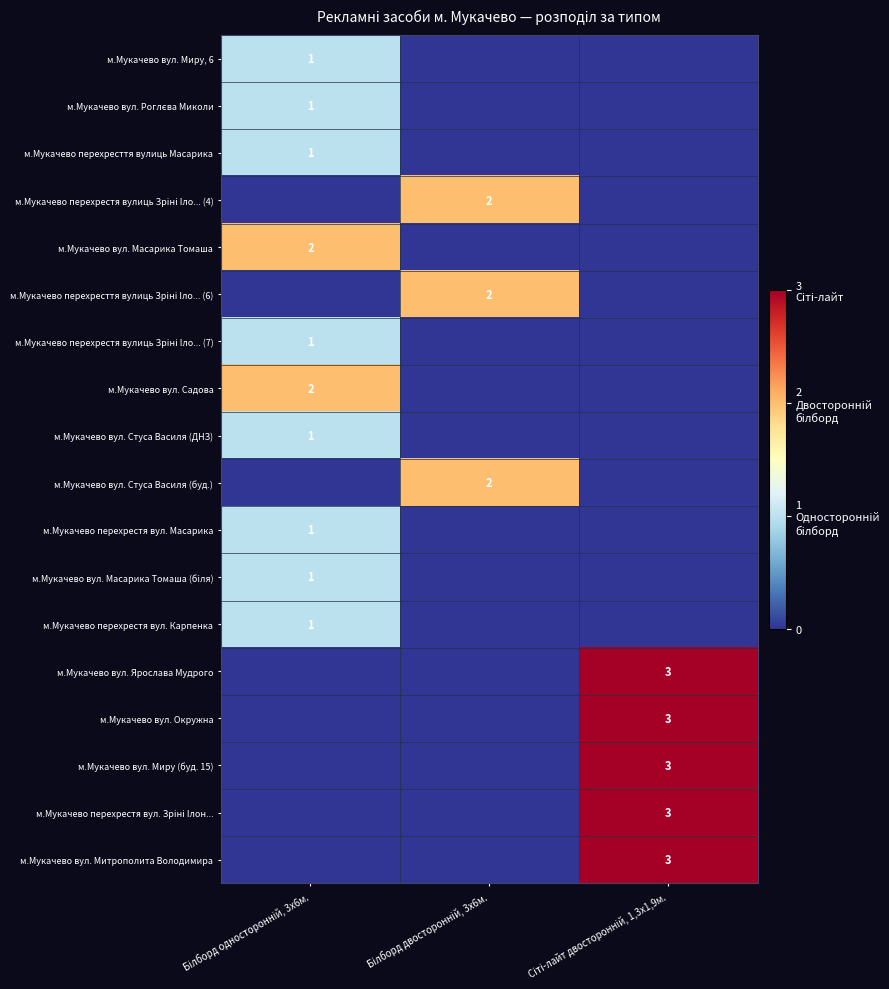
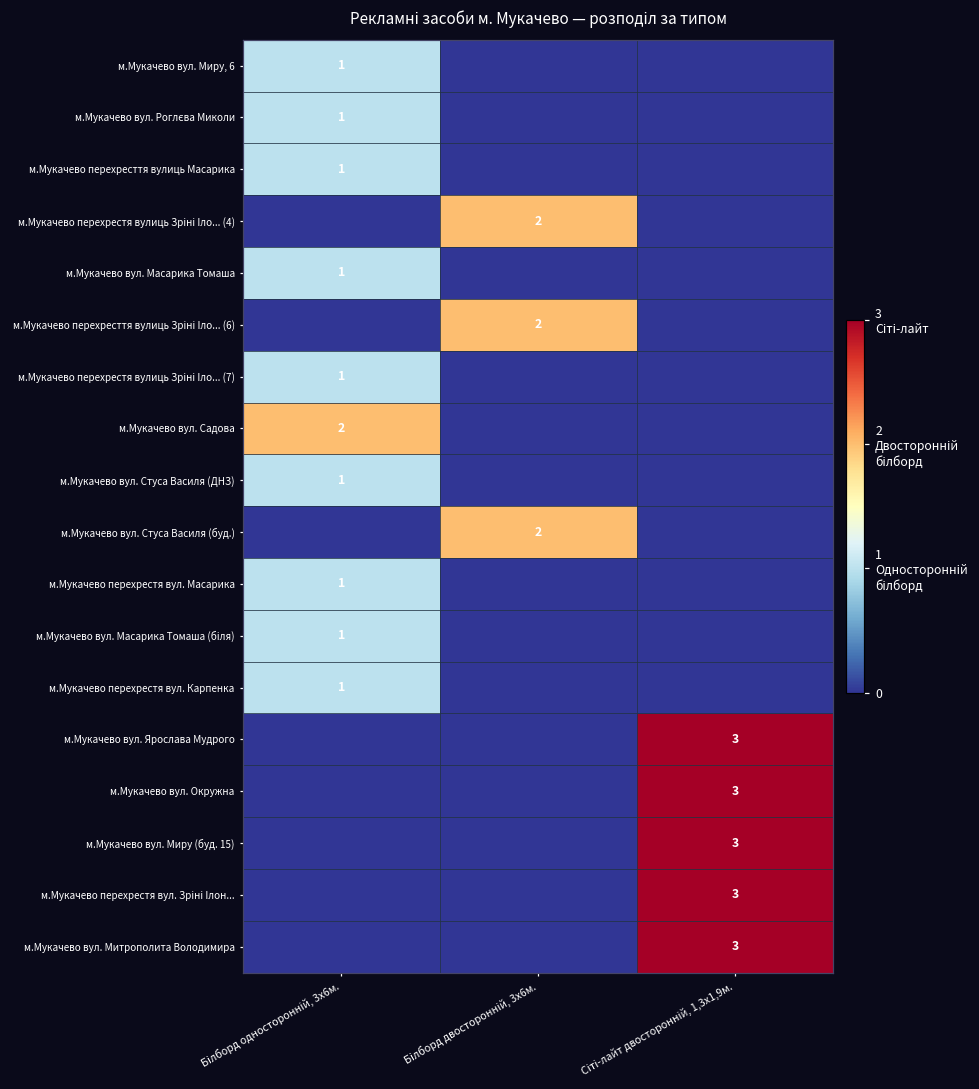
  {
    "м.Мукачево вул. Миру, 6": {
      "Білборд односторонній, 3х6м.": 1
    },
    "м.Мукачево вул. Роглєва Миколи": {
      "Білборд односторонній, 3х6м.": 1
    },
    "м.Мукачево перехресття вулиць Масарика": {
      "Білборд односторонній, 3х6м.": 1
    },
    "м.Мукачево перехрестя вулиць Зріні Іло... (4)": {
      "Білборд двосторонній, 3х6м.": 2
    },
    "м.Мукачево вул. Масарика Томаша": {
-     "Білборд односторонній, 3х6м.": 2
+     "Білборд односторонній, 3х6м.": 1
    },
    "м.Мукачево перехресття вулиць Зріні Іло... (6)": {
      "Білборд двосторонній, 3х6м.": 2
    },
    "м.Мукачево перехрестя вулиць Зріні Іло... (7)": {
      "Білборд односторонній, 3х6м.": 1
    },
    "м.Мукачево вул. Садова": {
      "Білборд односторонній, 3х6м.": 2
    },
    "м.Мукачево вул. Стуса Василя (ДНЗ)": {
      "Білборд односторонній, 3х6м.": 1
    },
    "м.Мукачево вул. Стуса Василя (буд.)": {
      "Білборд двосторонній, 3х6м.": 2
    },
    "м.Мукачево перехрестя вул. Масарика": {
      "Білборд односторонній, 3х6м.": 1
    },
    "м.Мукачево вул. Масарика Томаша (біля)": {
      "Білборд односторонній, 3х6м.": 1
    },
    "м.Мукачево перехрестя вул. Карпенка": {
      "Білборд односторонній, 3х6м.": 1
    },
    "м.Мукачево вул. Ярослава Мудрого": {
      "Сіті-лайт двосторонній, 1,3х1,9м.": 3
    },
    "м.Мукачево вул. Окружна": {
      "Сіті-лайт двосторонній, 1,3х1,9м.": 3
    },
    "м.Мукачево вул. Миру (буд. 15)": {
      "Сіті-лайт двосторонній, 1,3х1,9м.": 3
    },
    "м.Мукачево перехрестя вул. Зріні Ілон...": {
      "Сіті-лайт двосторонній, 1,3х1,9м.": 3
    },
    "м.Мукачево вул. Митрополита Володимира": {
      "Сіті-лайт двосторонній, 1,3х1,9м.": 3
    }
  }
